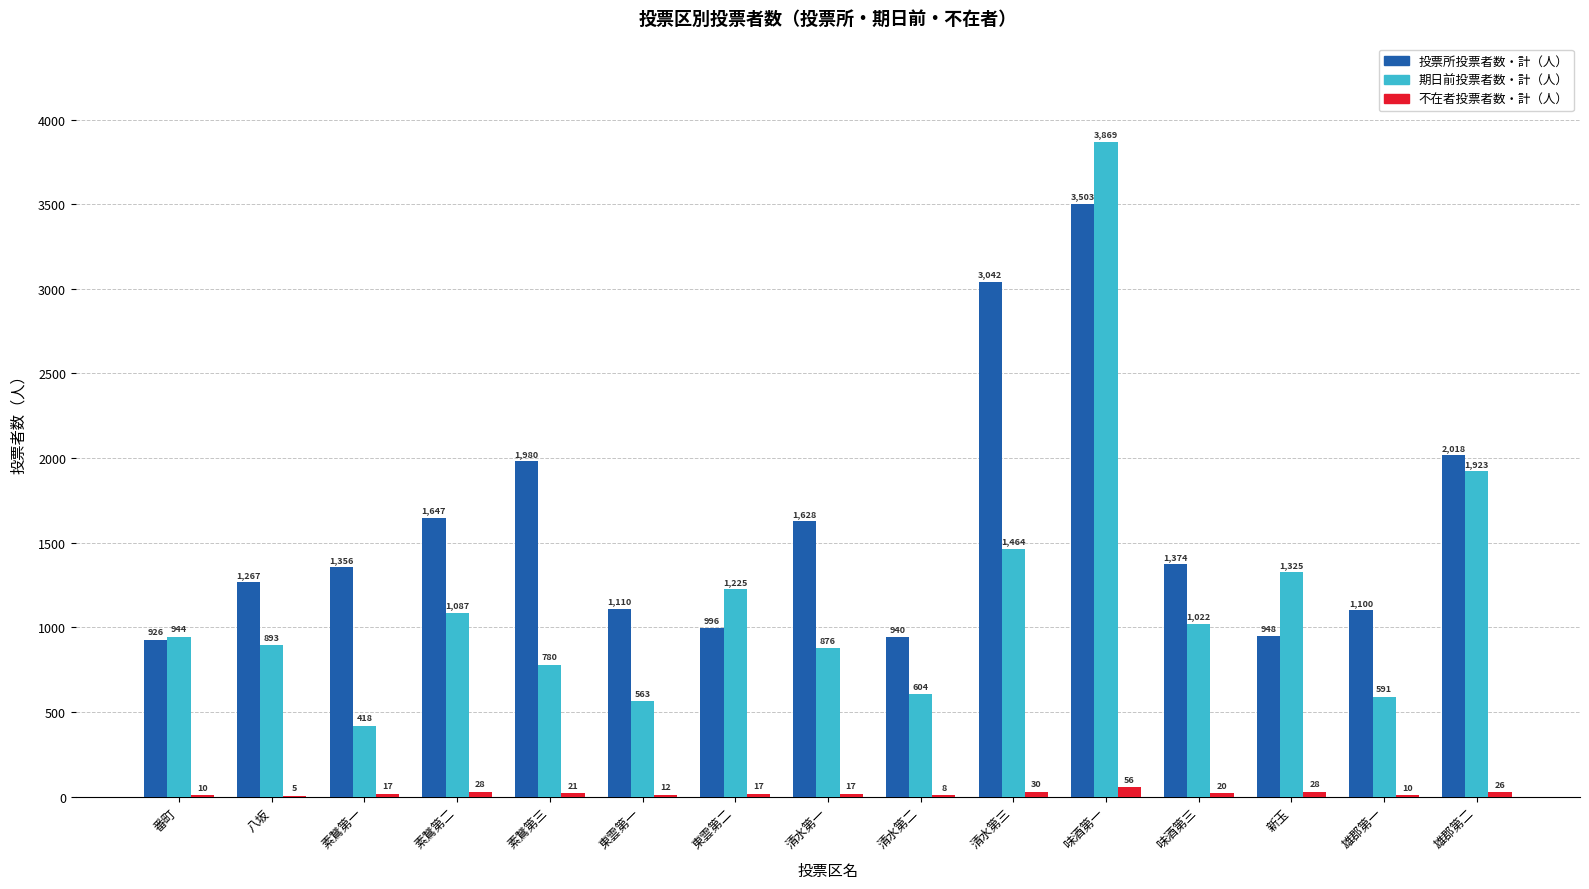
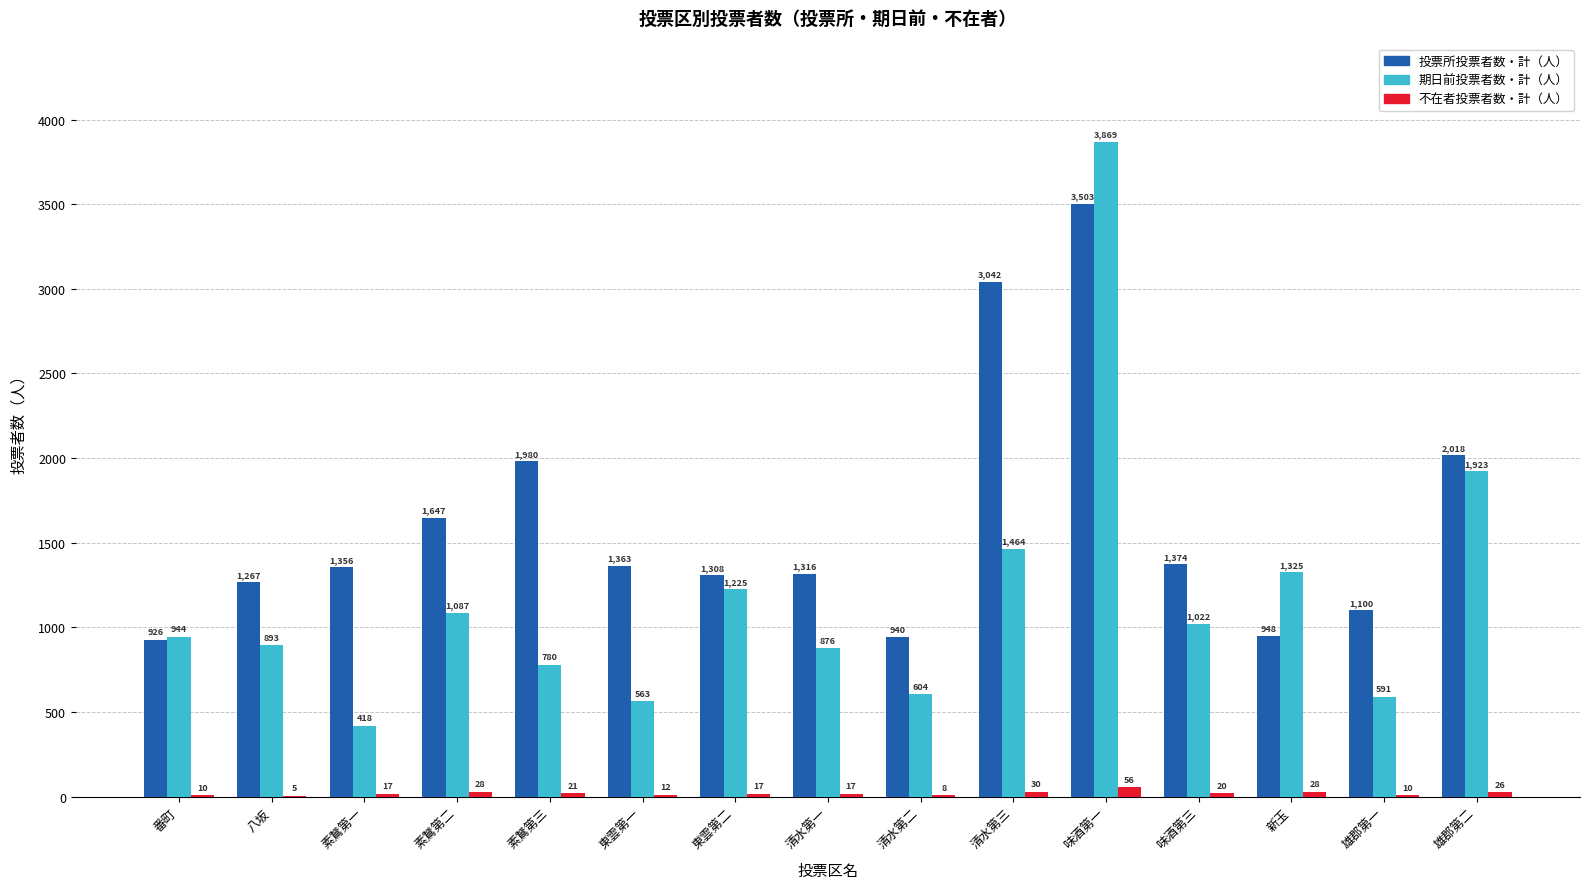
  {
    "投票所投票者数・計（人）": {
      "番町": "926",
      "八坂": "1,267",
      "素鵞第一": "1,356",
      "素鵞第二": "1,647",
      "素鵞第三": "1,980",
-     "東雲第一": "1,110",
-     "東雲第二": "996",
-     "清水第一": "1,628",
+     "東雲第一": "1,363",
+     "東雲第二": "1,308",
+     "清水第一": "1,316",
      "清水第二": "940",
      "清水第三": "3,042",
      "味酒第一": "3,503",
      "味酒第三": "1,374",
      "新玉": "948",
      "雄郡第一": "1,100",
      "雄郡第二": "2,018"
    },
    "期日前投票者数・計（人）": {
      "番町": "944",
      "八坂": "893",
      "素鵞第一": "418",
      "素鵞第二": "1,087",
      "素鵞第三": "780",
      "東雲第一": "563",
      "東雲第二": "1,225",
      "清水第一": "876",
      "清水第二": "604",
      "清水第三": "1,464",
      "味酒第一": "3,869",
      "味酒第三": "1,022",
      "新玉": "1,325",
      "雄郡第一": "591",
      "雄郡第二": "1,923"
    },
    "不在者投票者数・計（人）": {
      "番町": "10",
      "八坂": "5",
      "素鵞第一": "17",
      "素鵞第二": "28",
      "素鵞第三": "21",
      "東雲第一": "12",
      "東雲第二": "17",
      "清水第一": "17",
      "清水第二": "8",
      "清水第三": "30",
      "味酒第一": "56",
      "味酒第三": "20",
      "新玉": "28",
      "雄郡第一": "10",
      "雄郡第二": "26"
    }
  }
